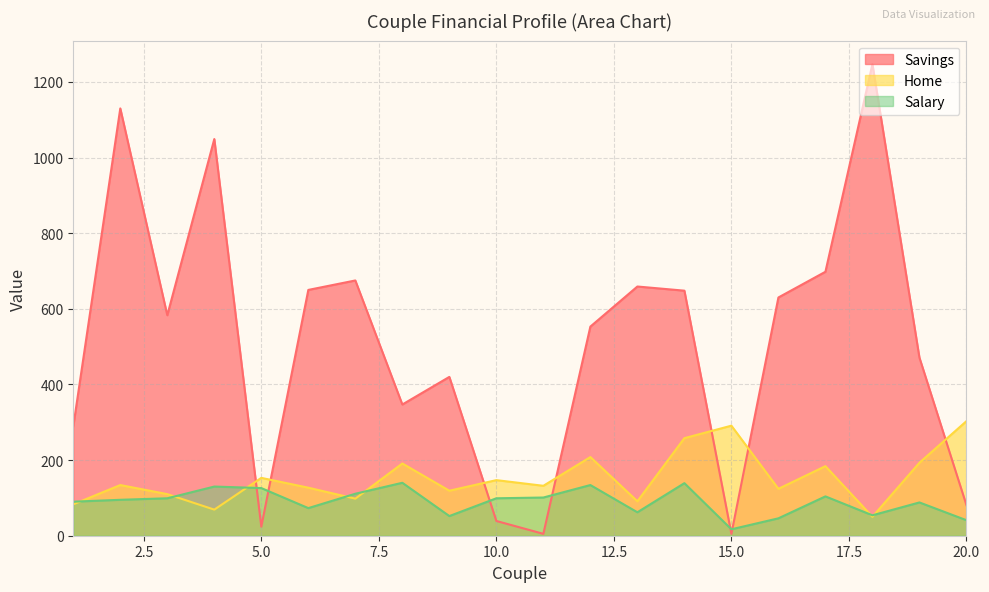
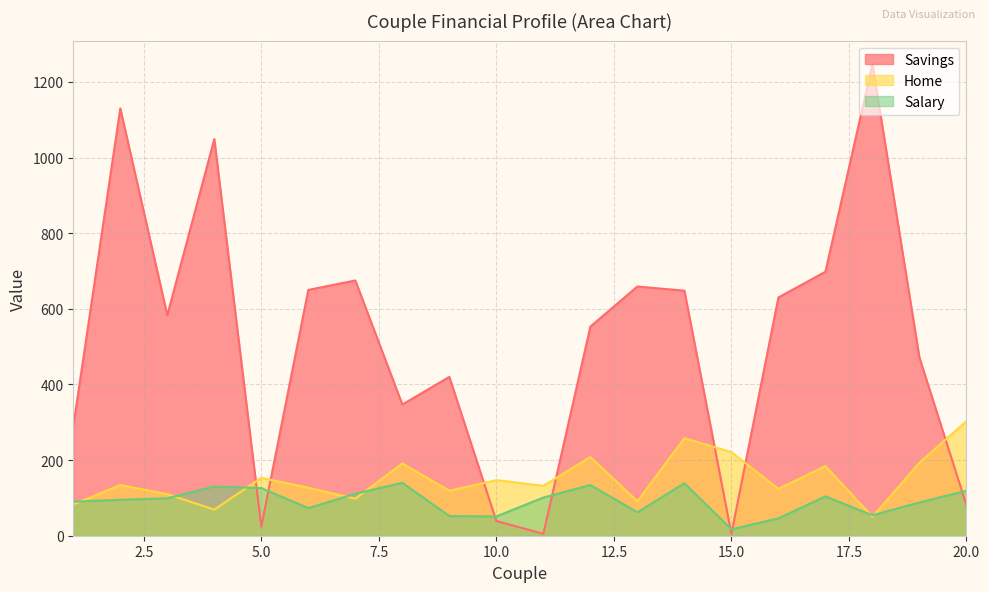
  {
    "Savings": {
      "5.0": 20,
      "10.0": 40,
      "15.0": 10,
      "20.0": 80
    },
    "Home": {
      "5.0": 150,
      "10.0": 150,
-     "15.0": 290,
+     "15.0": 220,
      "20.0": 300
    },
    "Salary": {
      "5.0": 130,
-     "10.0": 100,
+     "10.0": 50,
      "15.0": 20,
-     "20.0": 40
+     "20.0": 120
    }
  }
